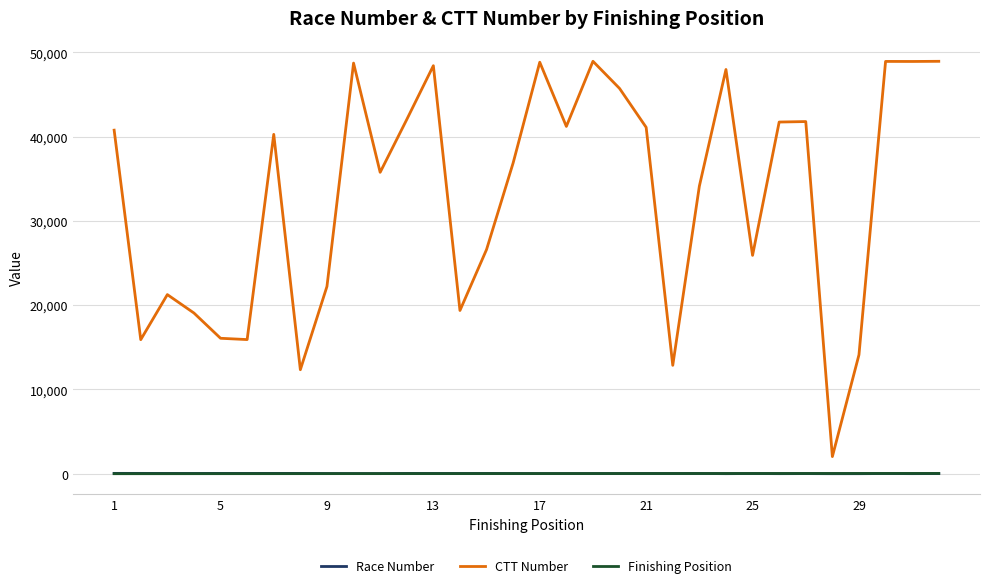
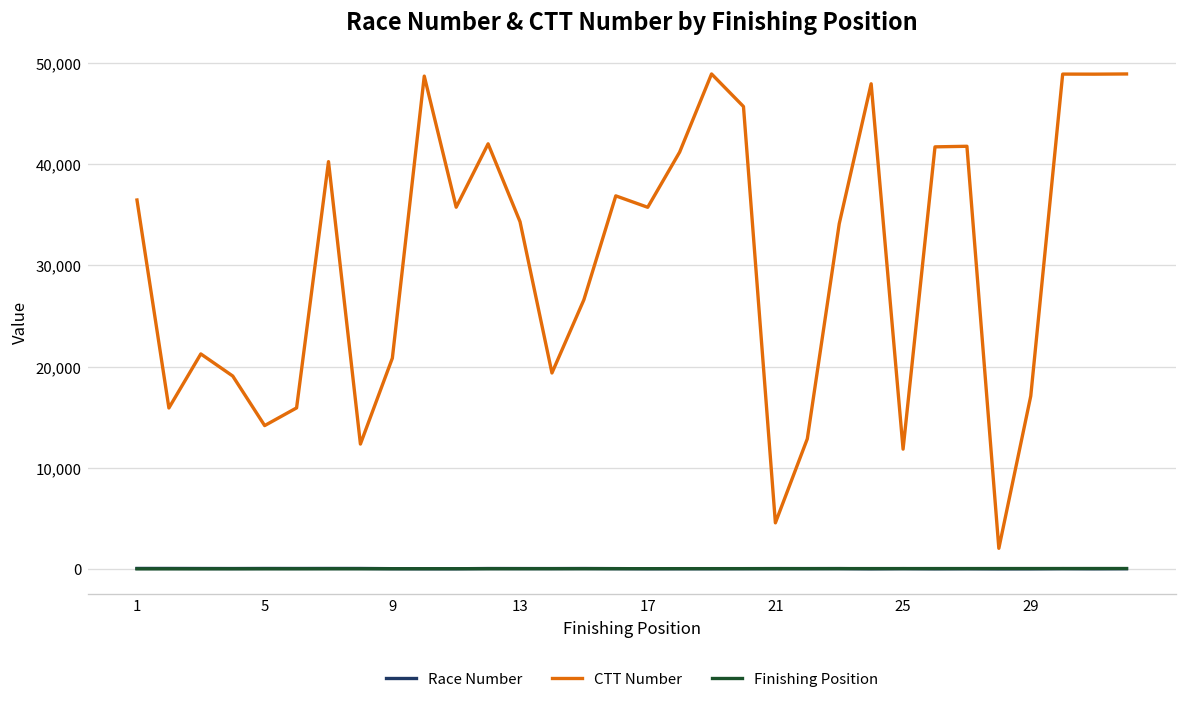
  {
    "CTT Number": {
-     "1": "41,000",
-     "5": "16,000",
-     "9": "22,000",
-     "13": "48,000",
-     "17": "49,000",
-     "21": "41,000",
-     "25": "26,000",
-     "29": "14,000"
+     "1": "36,000",
+     "5": "14,000",
+     "9": "21,000",
+     "13": "34,000",
+     "17": "36,000",
+     "21": "5,000",
+     "25": "12,000",
+     "29": "17,000"
    }
  }
